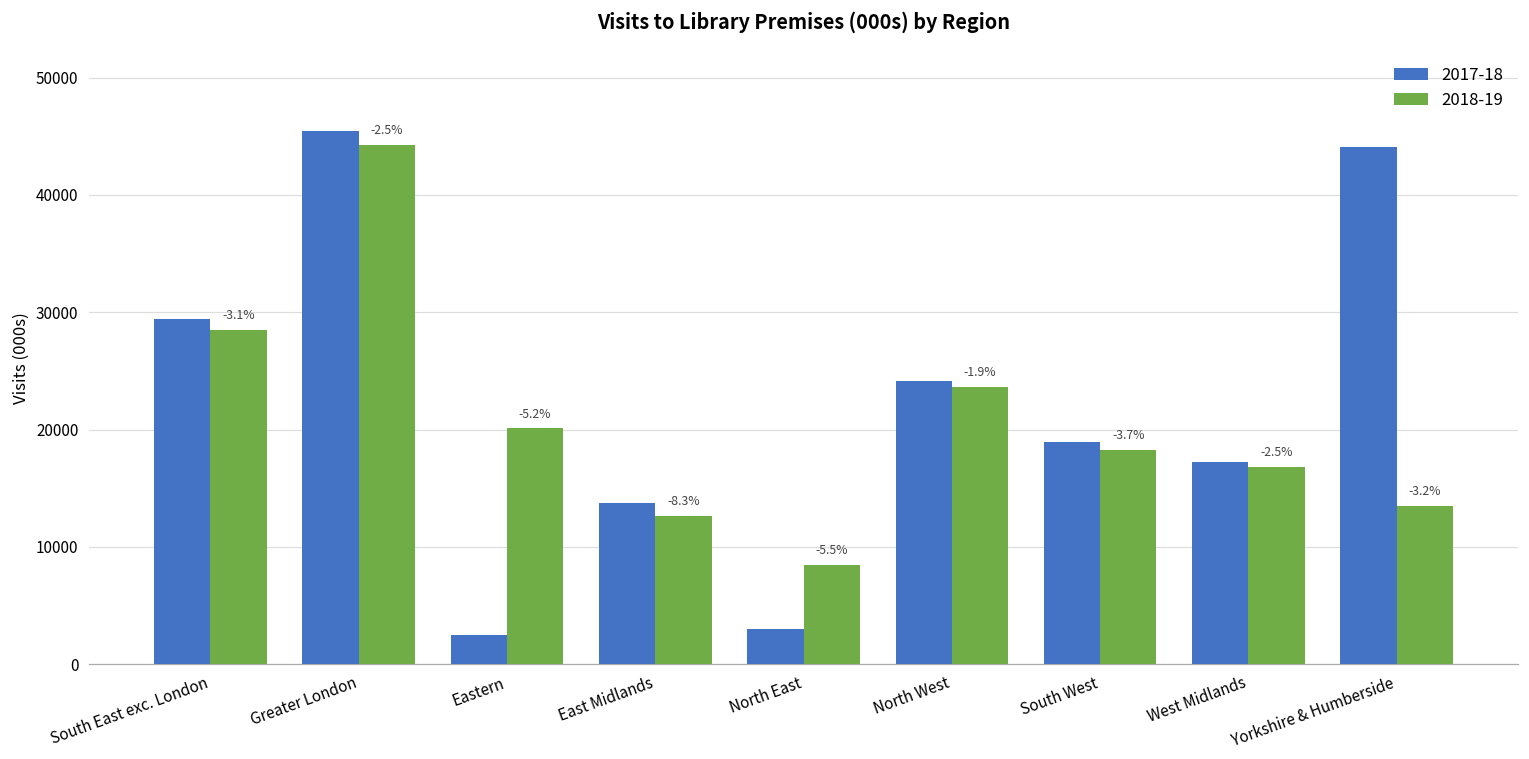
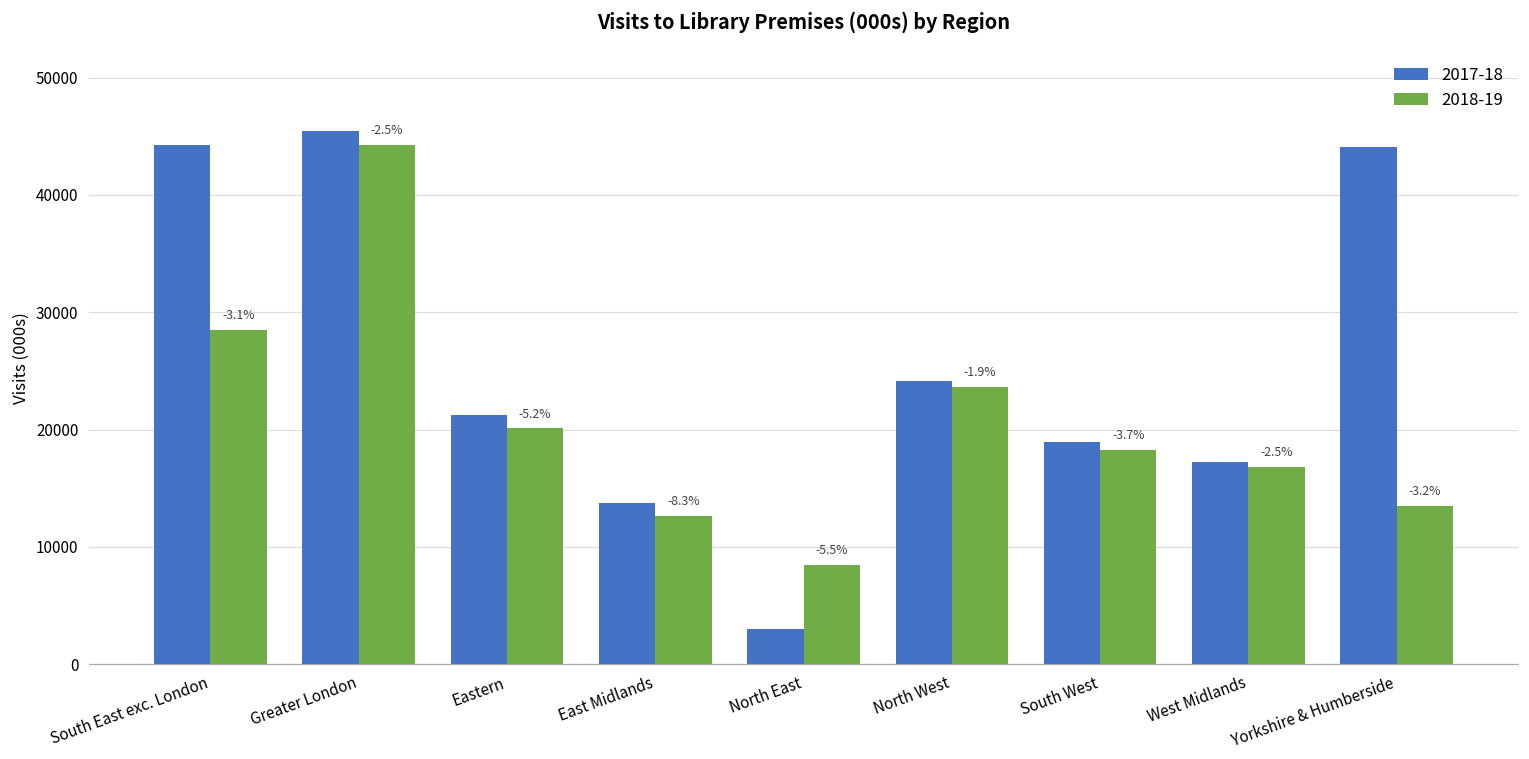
  {
    "2017-18": {
-     "South East exc. London": 29400,
+     "South East exc. London": 44300,
      "Greater London": 45400,
-     "Eastern": 2500,
+     "Eastern": 21200,
      "East Midlands": 13800,
      "North East": 3000,
      "North West": 24100,
      "South West": 19000,
      "West Midlands": 17300,
      "Yorkshire & Humberside": 44100
    }
  }
